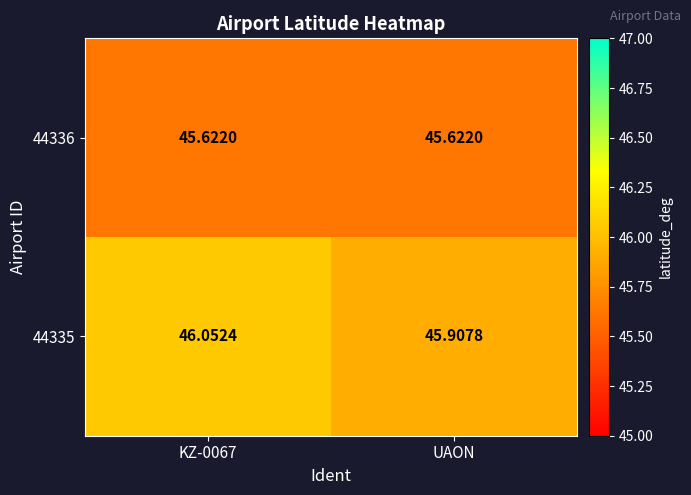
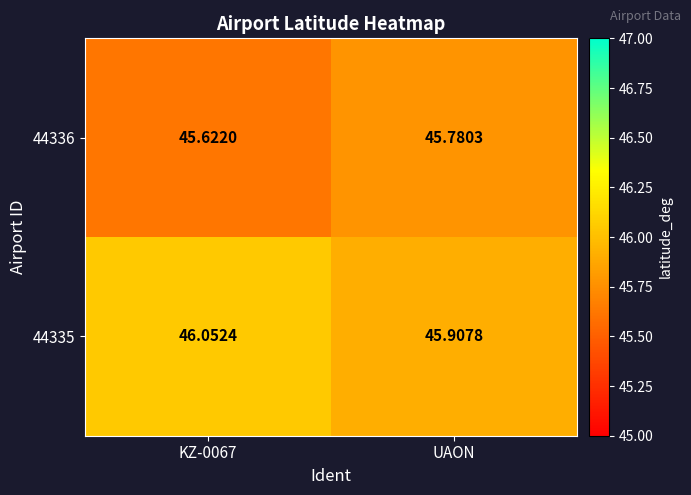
  {
    "44336": {
      "KZ-0067": 45.6220,
-     "UAON": 45.6220
+     "UAON": 45.7803
    },
    "44335": {
      "KZ-0067": 46.0524,
      "UAON": 45.9078
    }
  }
